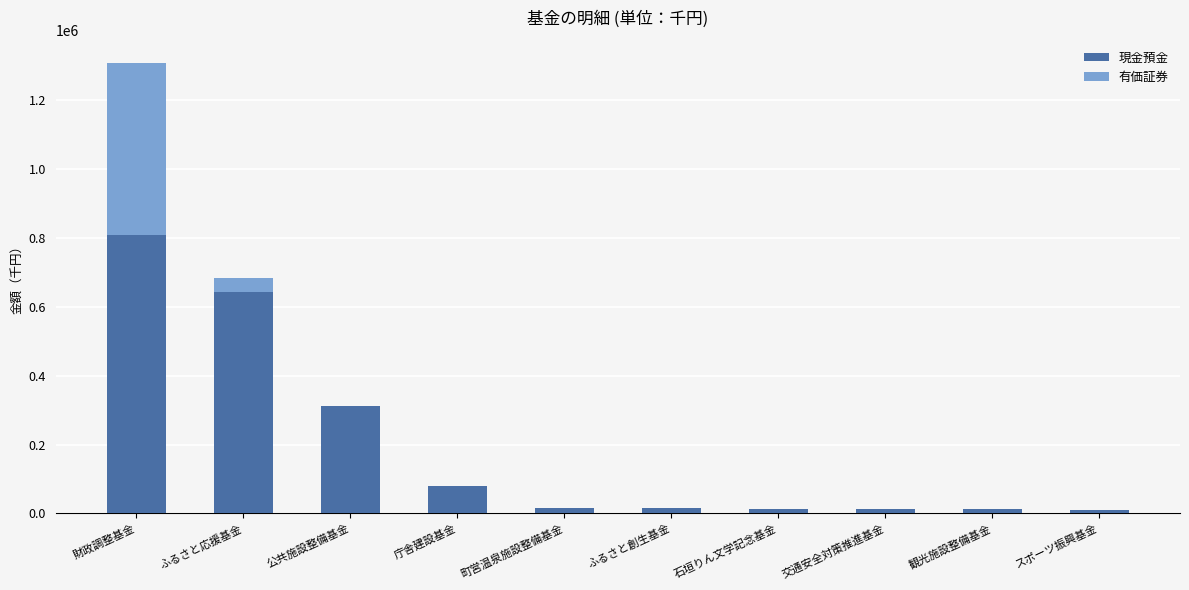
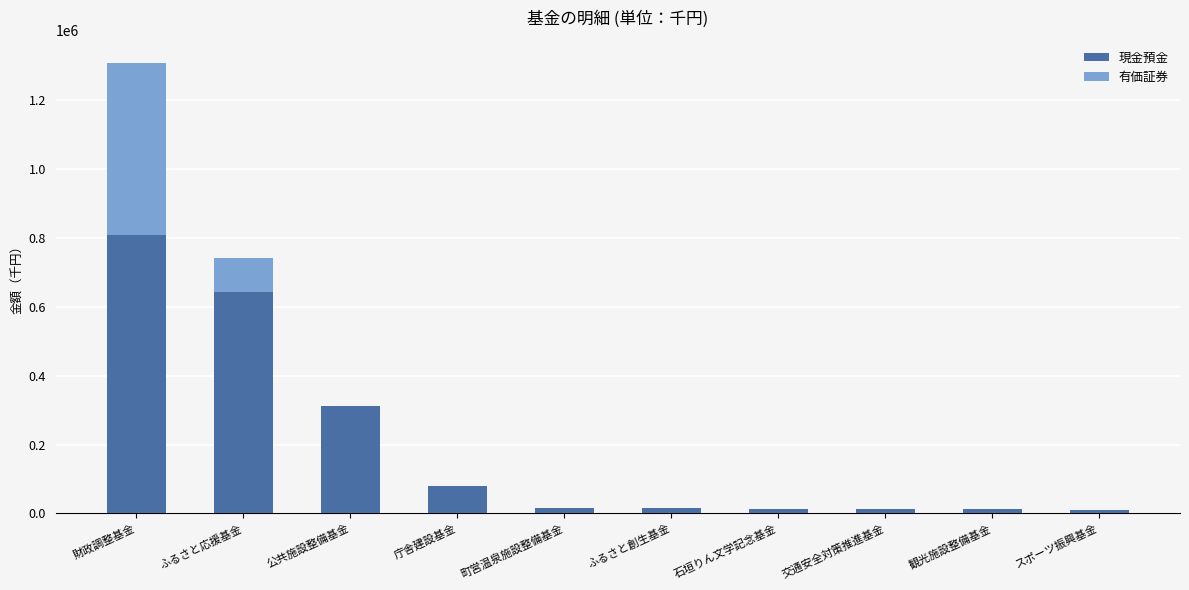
  {
    "現金預金": {
      "財政調整基金": 810000,
      "ふるさと応援基金": 640000,
      "公共施設整備基金": 310000,
      "庁舎建設基金": 80000,
      "町営温泉施設整備基金": 20000,
      "ふるさと創生基金": 20000,
      "石垣りん文学記念基金": 10000,
      "交通安全対策推進基金": 10000,
      "観光施設整備基金": 10000,
      "スポーツ振興基金": 10000
    },
    "有価証券": {
      "財政調整基金": 500000,
-     "ふるさと応援基金": 40000,
+     "ふるさと応援基金": 100000,
      "公共施設整備基金": 0,
      "庁舎建設基金": 0,
      "町営温泉施設整備基金": 0,
      "ふるさと創生基金": 0,
      "石垣りん文学記念基金": 0,
      "交通安全対策推進基金": 0,
      "観光施設整備基金": 0,
      "スポーツ振興基金": 0
    }
  }
